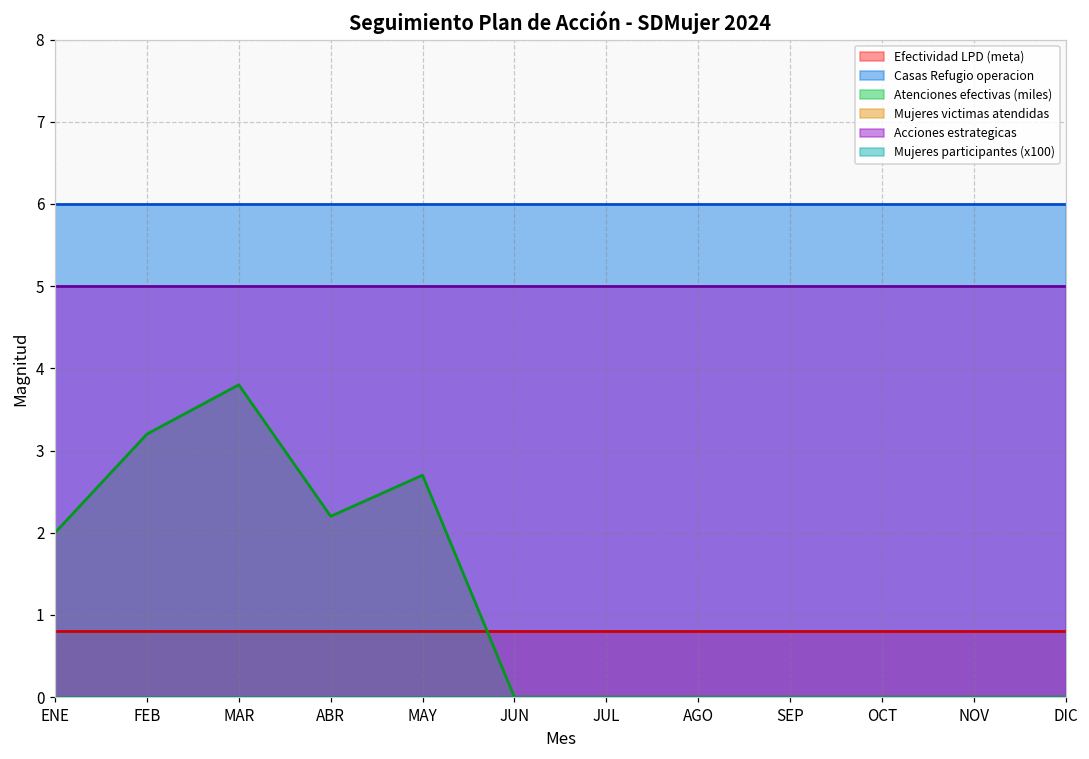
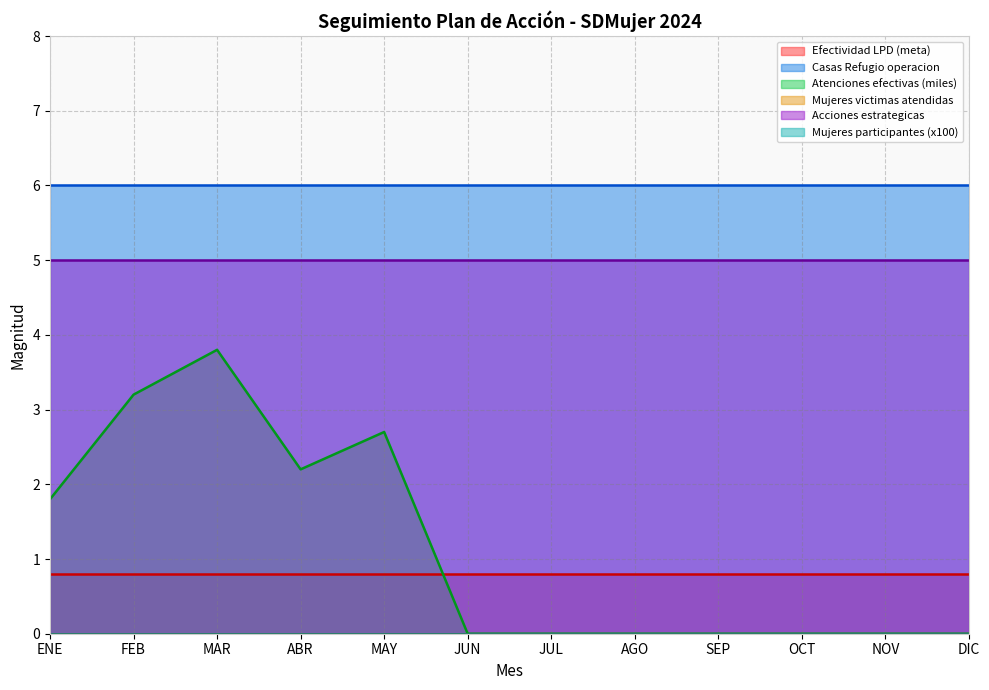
  {
    "Efectividad LPD (meta)": {
      "ENE": 0.8,
      "FEB": 0.8,
      "MAR": 0.8,
      "ABR": 0.8,
      "MAY": 0.8,
      "JUN": 0.8,
      "JUL": 0.8,
      "AGO": 0.8,
      "SEP": 0.8,
      "OCT": 0.8,
      "NOV": 0.8,
      "DIC": 0.8
    },
    "Atenciones efectivas (miles)": {
-     "ENE": 2.0,
+     "ENE": 1.8,
      "FEB": 3.2,
      "MAR": 3.8,
      "ABR": 2.2,
      "MAY": 2.7
    },
    "Acciones estrategicas": {
      "ENE": 5.0,
      "FEB": 5.0,
      "MAR": 5.0,
      "ABR": 5.0,
      "MAY": 5.0,
      "JUN": 5.0,
      "JUL": 5.0,
      "AGO": 5.0,
      "SEP": 5.0,
      "OCT": 5.0,
      "NOV": 5.0,
      "DIC": 5.0
    }
  }
